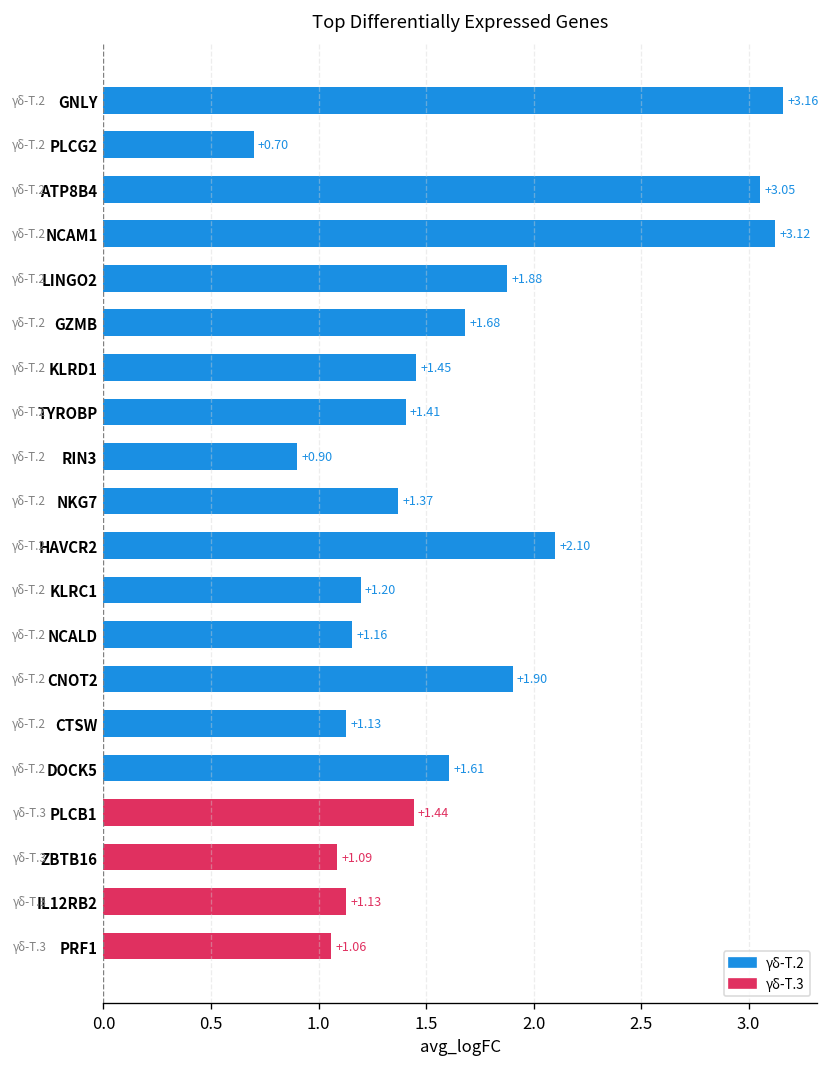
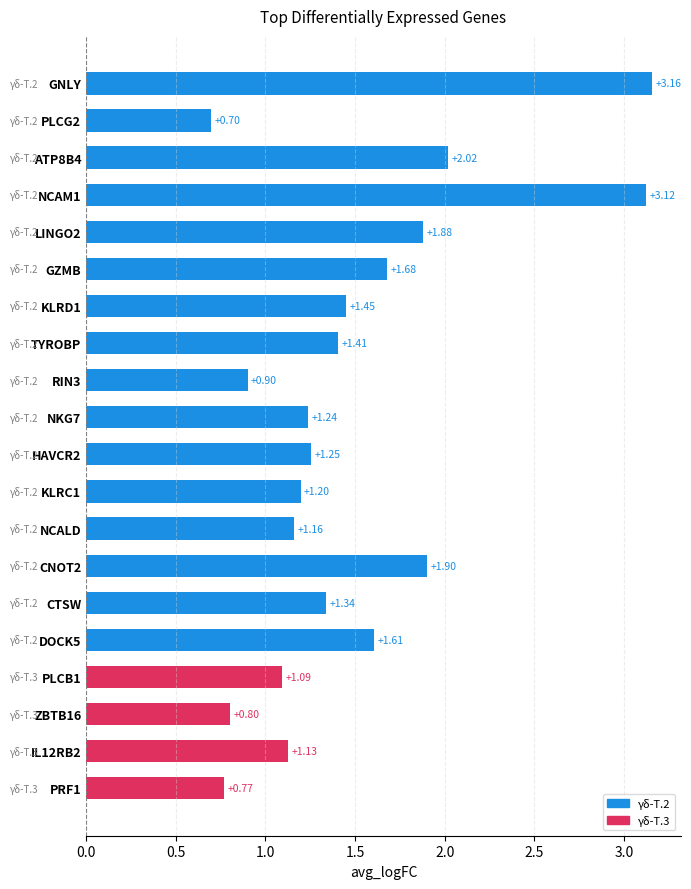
  {
    "GNLY": "+3.16",
    "PLCG2": "+0.70",
-   "ATP8B4": "+3.05",
+   "ATP8B4": "+2.02",
    "NCAM1": "+3.12",
    "LINGO2": "+1.88",
    "GZMB": "+1.68",
    "KLRD1": "+1.45",
    "TYROBP": "+1.41",
    "RIN3": "+0.90",
-   "NKG7": "+1.37",
-   "HAVCR2": "+2.10",
+   "NKG7": "+1.24",
+   "HAVCR2": "+1.25",
    "KLRC1": "+1.20",
    "NCALD": "+1.16",
    "CNOT2": "+1.90",
-   "CTSW": "+1.13",
+   "CTSW": "+1.34",
    "DOCK5": "+1.61",
-   "PLCB1": "+1.44",
-   "ZBTB16": "+1.09",
+   "PLCB1": "+1.09",
+   "ZBTB16": "+0.80",
    "IL12RB2": "+1.13",
-   "PRF1": "+1.06"
+   "PRF1": "+0.77"
  }
